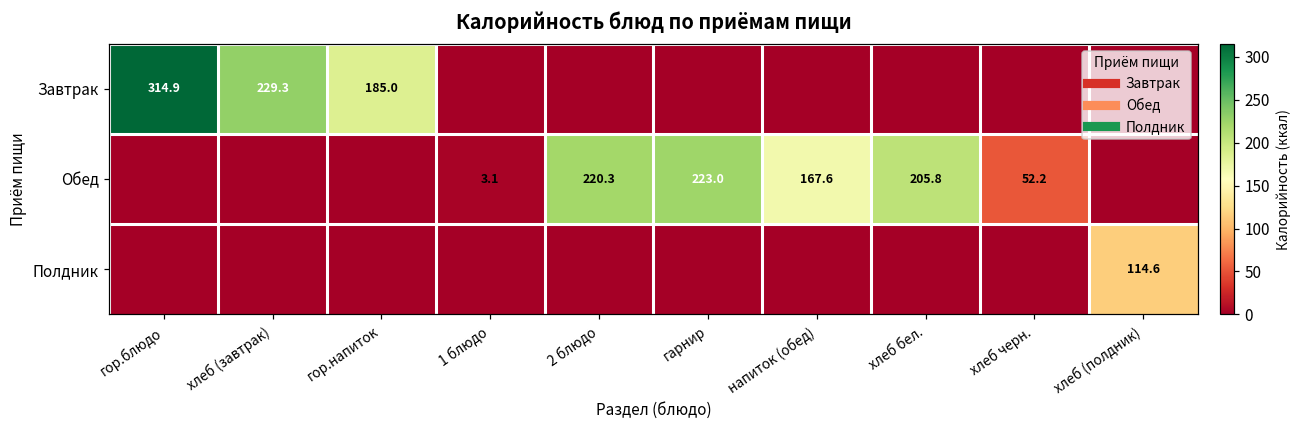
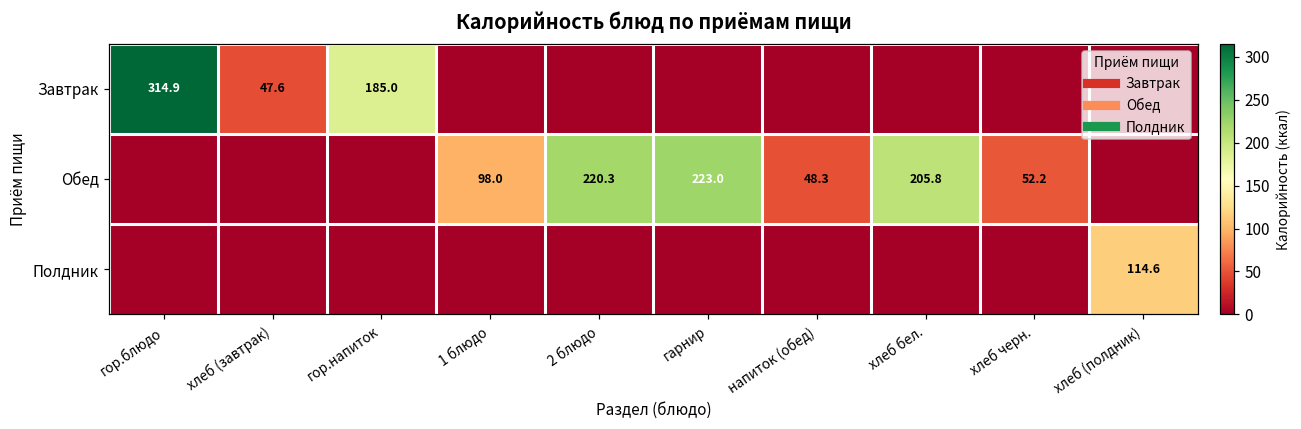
  {
    "Завтрак": {
      "гор.блюдо": 314.9,
-     "хлеб (завтрак)": 229.3,
+     "хлеб (завтрак)": 47.6,
      "гор.напиток": 185.0
    },
    "Обед": {
-     "1 блюдо": 3.1,
+     "1 блюдо": 98.0,
      "2 блюдо": 220.3,
      "гарнир": 223.0,
-     "напиток (обед)": 167.6,
+     "напиток (обед)": 48.3,
      "хлеб бел.": 205.8,
      "хлеб черн.": 52.2
    },
    "Полдник": {
      "хлеб (полдник)": 114.6
    }
  }
